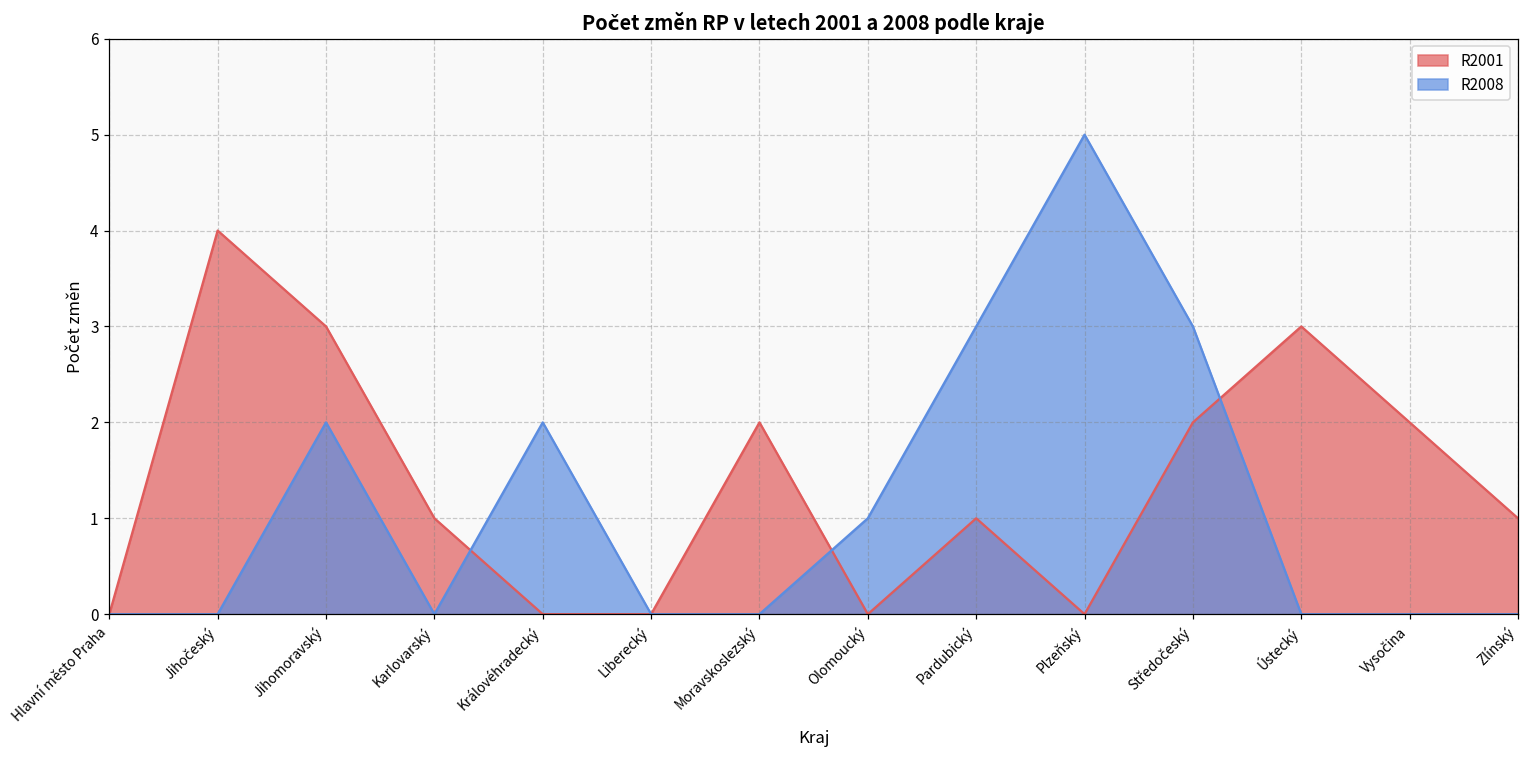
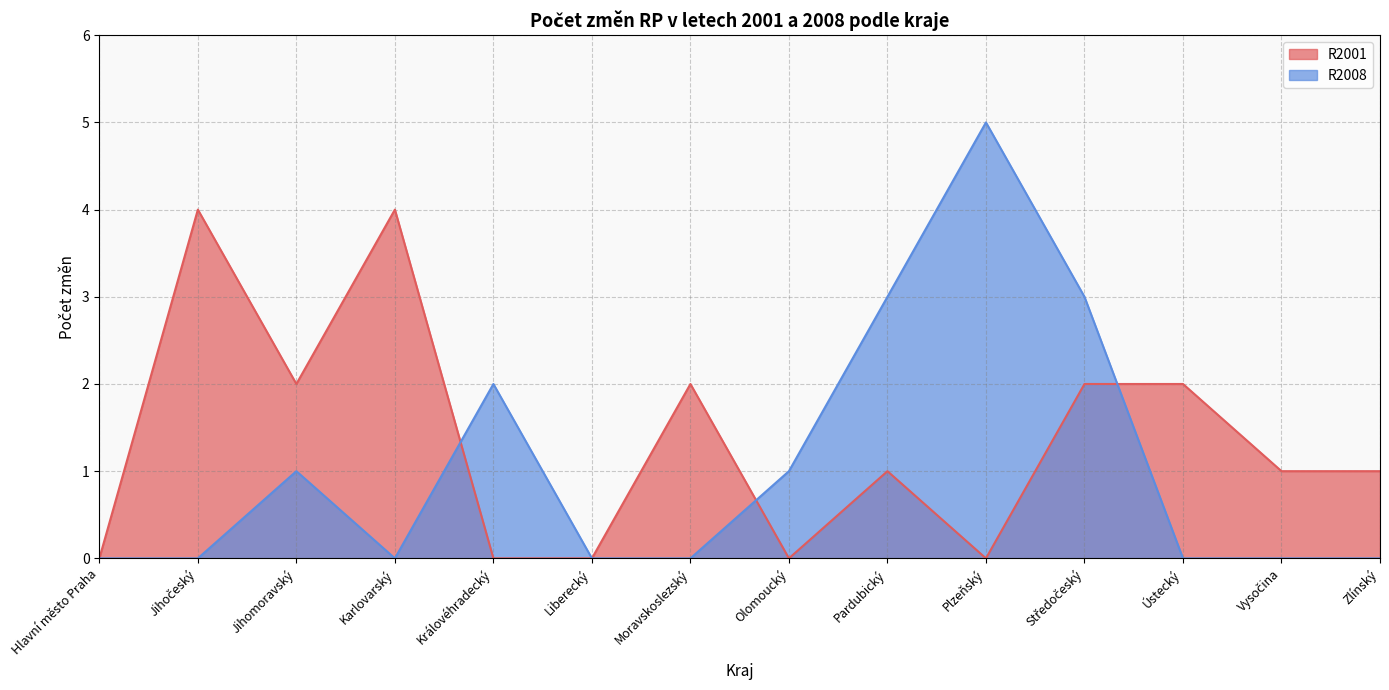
  {
    "R2001": {
      "Jihočeský": 4,
-     "Jihomoravský": 3,
-     "Karlovarský": 1,
+     "Jihomoravský": 2,
+     "Karlovarský": 4,
      "Královéhradecký": 0,
      "Moravskoslezský": 2,
      "Olomoucký": 0,
      "Pardubický": 1,
      "Plzeňský": 0,
      "Středočeský": 2,
-     "Ústecký": 3,
-     "Vysočina": 2,
+     "Ústecký": 2,
+     "Vysočina": 1,
      "Zlínský": 1
    },
    "R2008": {
      "Jihočeský": 0,
-     "Jihomoravský": 2,
+     "Jihomoravský": 1,
      "Karlovarský": 0,
      "Královéhradecký": 2,
      "Moravskoslezský": 0,
      "Olomoucký": 1,
      "Pardubický": 3,
      "Plzeňský": 5,
      "Středočeský": 3,
      "Ústecký": 0,
      "Vysočina": 0,
      "Zlínský": 0
    }
  }
